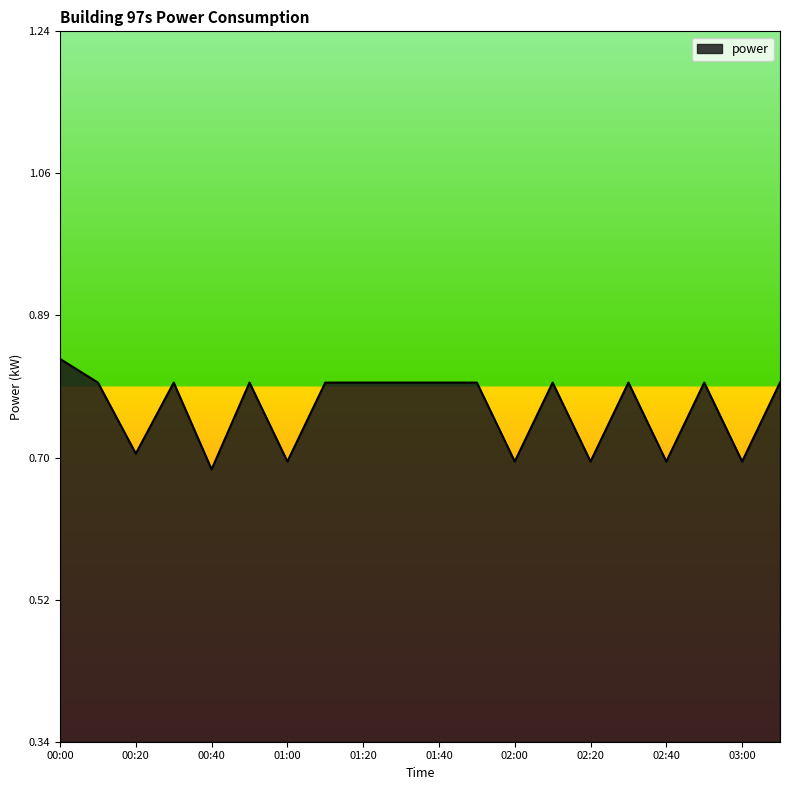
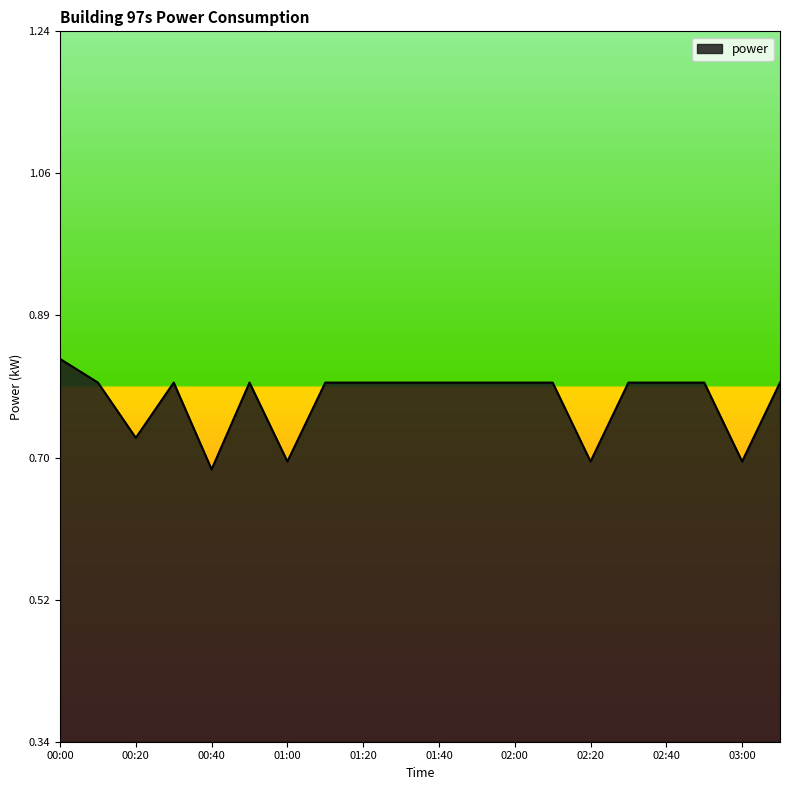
  {
    "00:00": 0.83,
-   "00:20": 0.71,
+   "00:20": 0.73,
    "00:40": 0.69,
    "01:00": 0.70,
    "01:20": 0.80,
    "01:40": 0.80,
-   "02:00": 0.7,
+   "02:00": 0.8,
    "02:20": 0.70,
-   "02:40": 0.7,
+   "02:40": 0.8,
    "03:00": 0.70
  }
